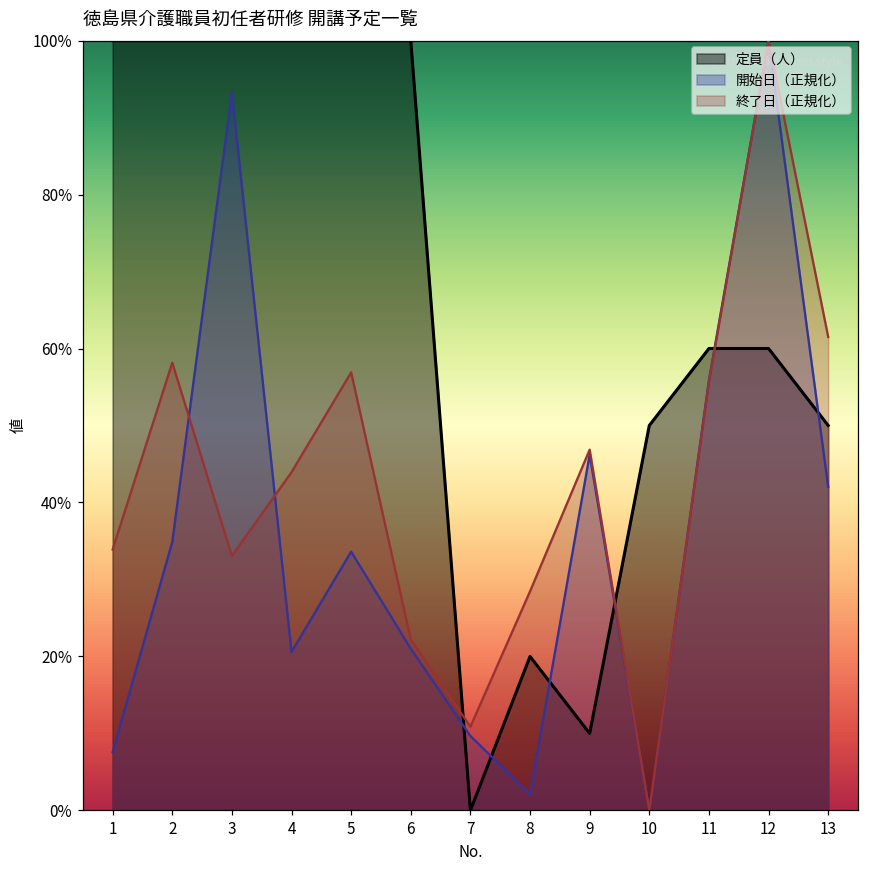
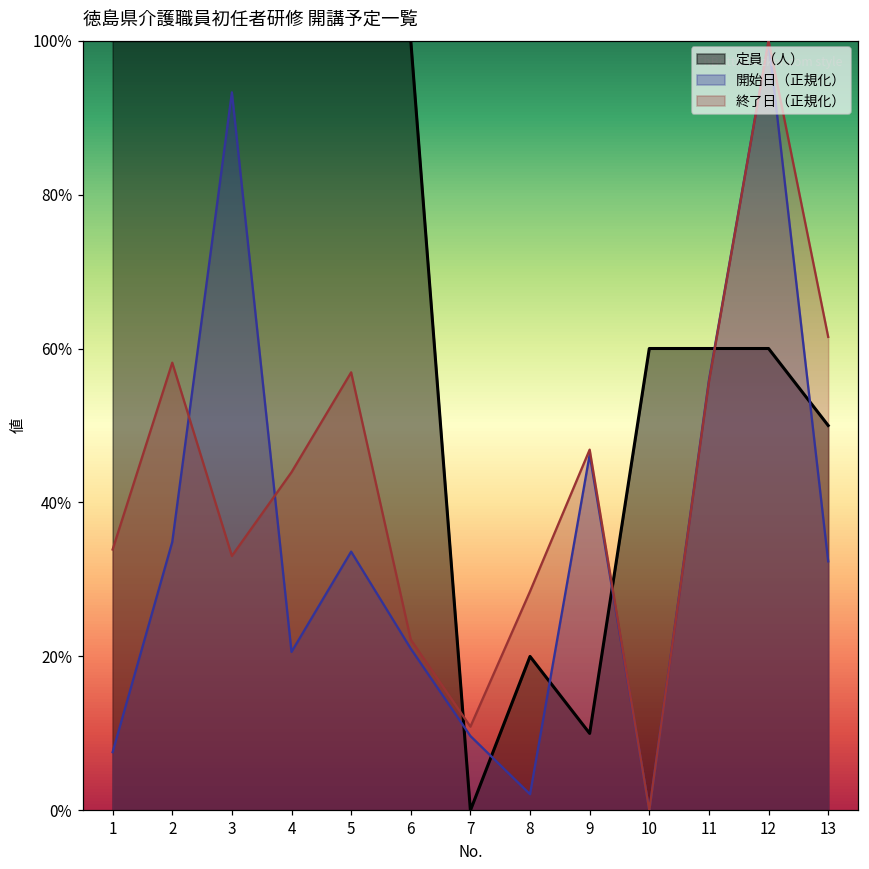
  {
    "定員（人）": {
      "1": "100%",
      "2": "100%",
      "3": "100%",
      "4": "100%",
      "5": "100%",
      "6": "100%",
      "7": "0%",
      "8": "20%",
      "9": "10%",
-     "10": "50%",
+     "10": "60%",
      "11": "60%",
      "12": "60%",
      "13": "50%"
    },
    "開始日（正規化）": {
      "1": "8%",
      "2": "35%",
      "3": "93%",
      "4": "21%",
      "5": "34%",
      "6": "21%",
      "7": "10%",
      "8": "2%",
      "9": "46%",
-     "13": "42%"
+     "13": "32%"
    },
    "終了日（正規化）": {
      "1": "34%",
      "2": "58%",
      "3": "33%",
      "4": "44%",
      "5": "57%",
      "6": "22%",
      "7": "11%",
      "8": "28%",
      "9": "47%",
      "13": "62%"
    }
  }
